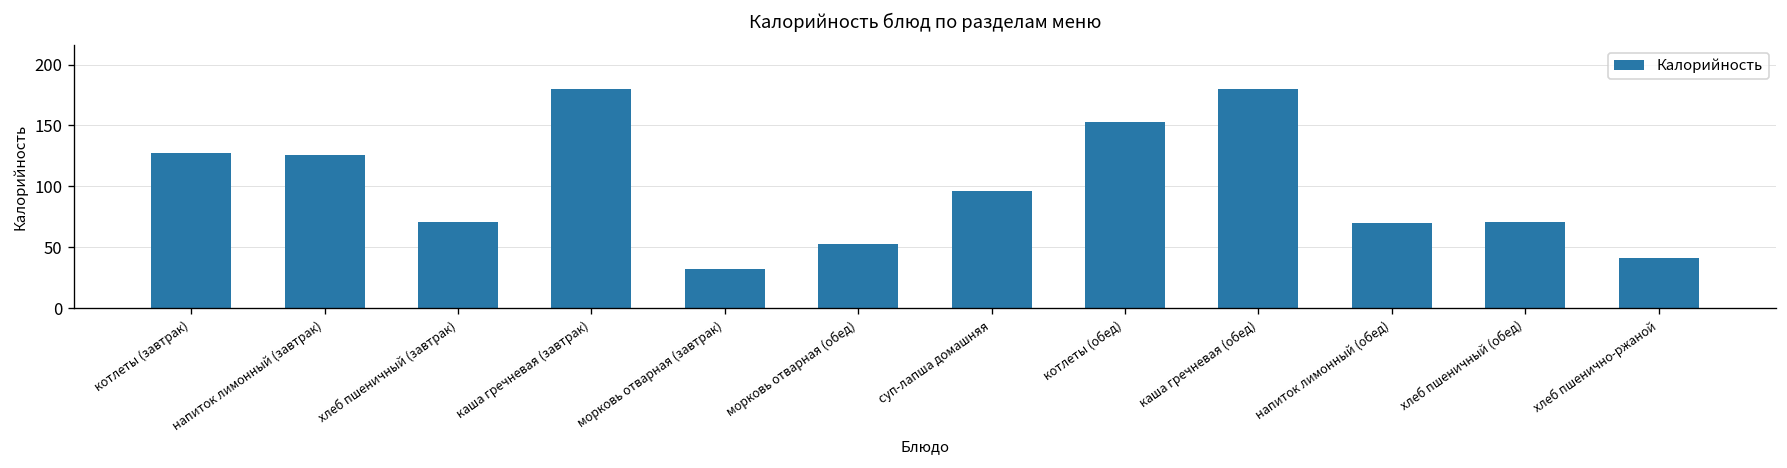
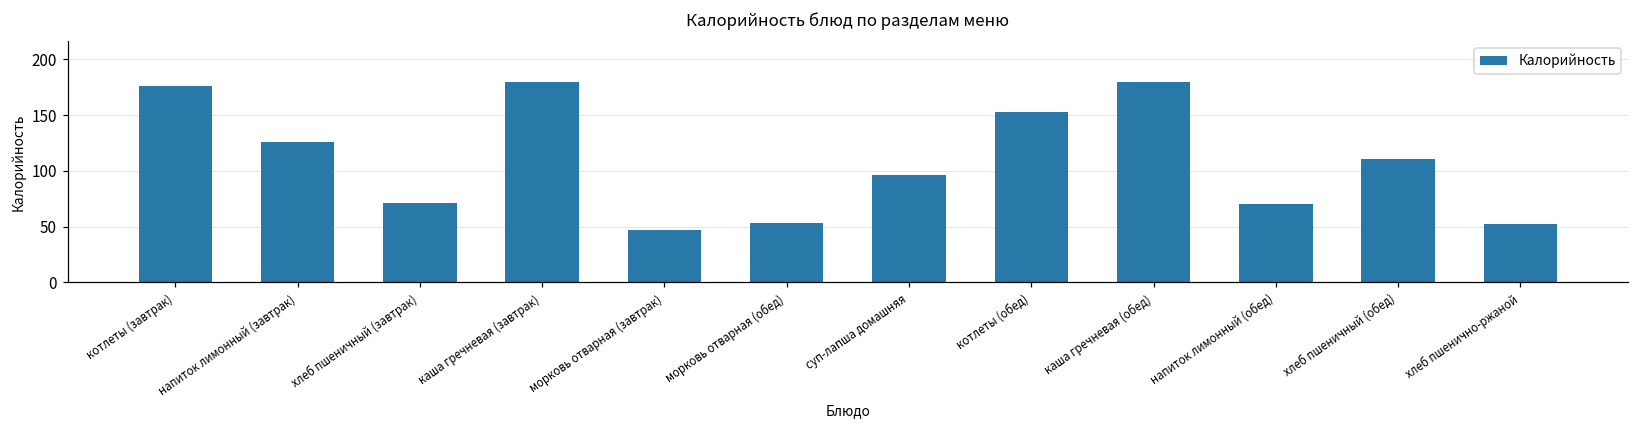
  {
-   "котлеты (завтрак)": 127,
+   "котлеты (завтрак)": 176,
    "напиток лимонный (завтрак)": 126,
    "хлеб пшеничный (завтрак)": 71,
    "каша гречневая (завтрак)": 180,
-   "морковь отварная (завтрак)": 32,
+   "морковь отварная (завтрак)": 47,
    "морковь отварная (обед)": 53,
    "суп-лапша домашняя": 96,
    "котлеты (обед)": 153,
    "каша гречневая (обед)": 180,
    "напиток лимонный (обед)": 70,
-   "хлеб пшеничный (обед)": 71,
-   "хлеб пшенично-ржаной": 41
+   "хлеб пшеничный (обед)": 111,
+   "хлеб пшенично-ржаной": 52
  }
